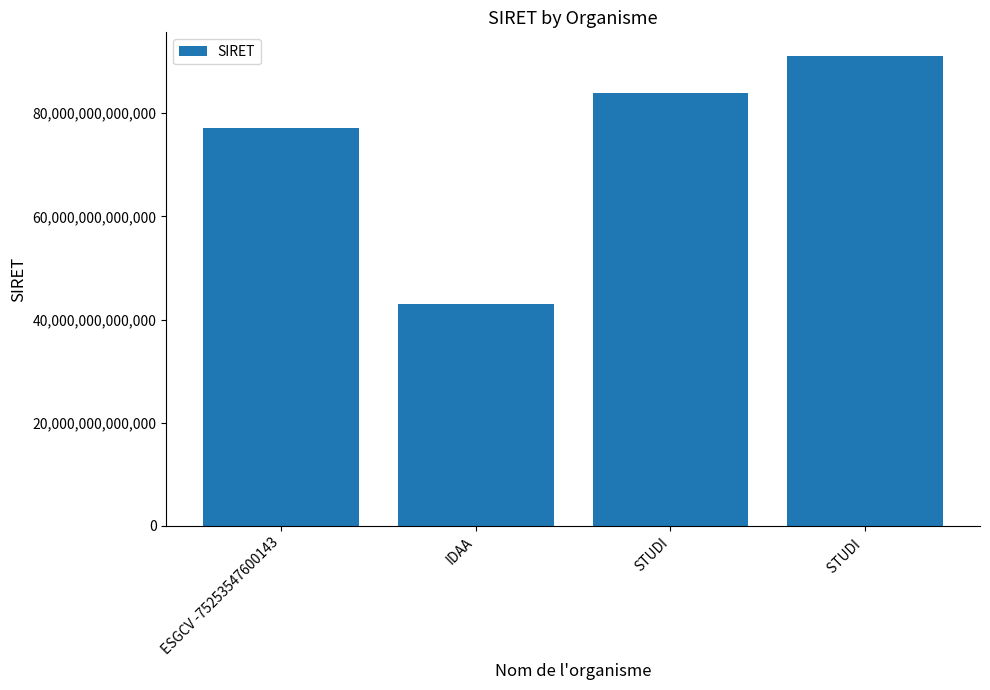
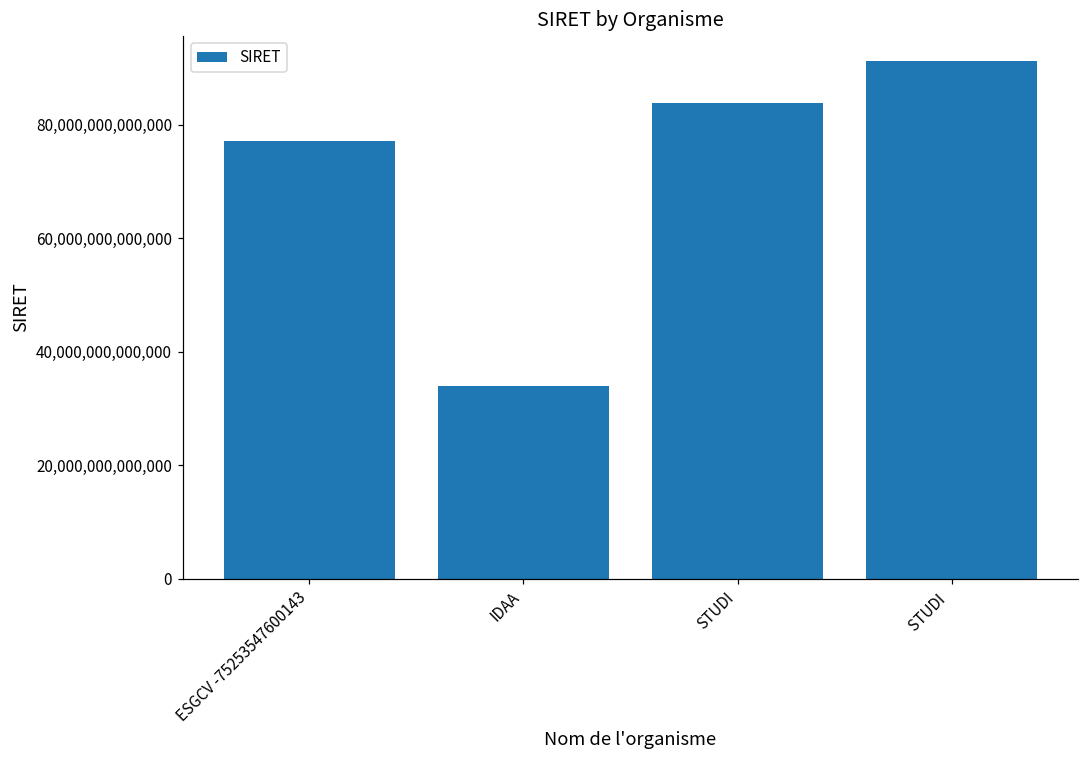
  {
    "ESGCV -75253547600143": "77,000,000,000,000",
-   "IDAA": "43,000,000,000,000"
+   "IDAA": "34,000,000,000,000"
  }
